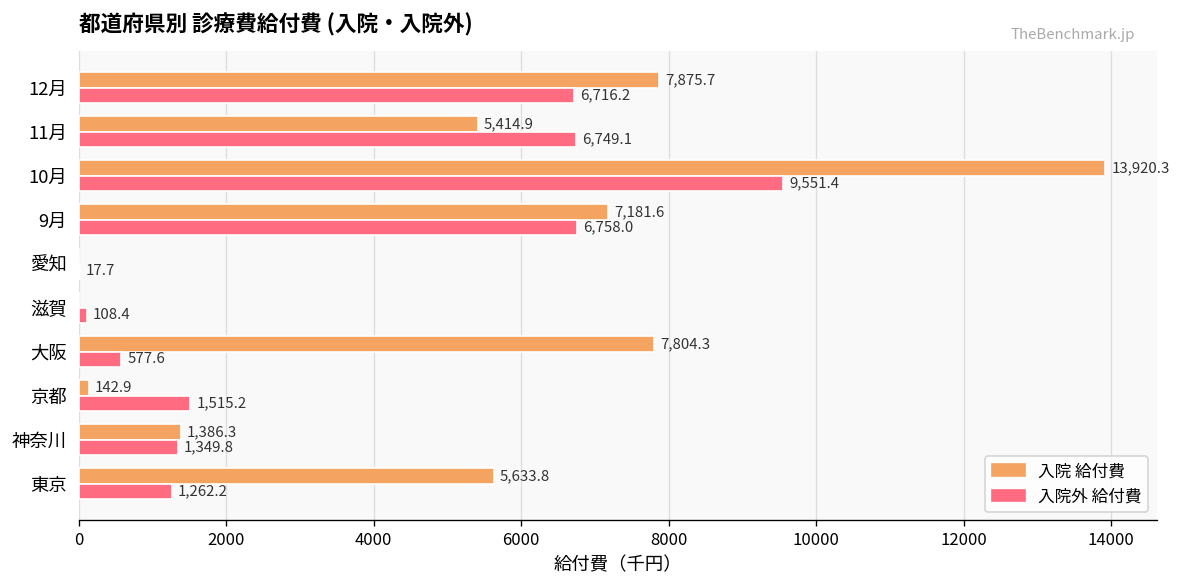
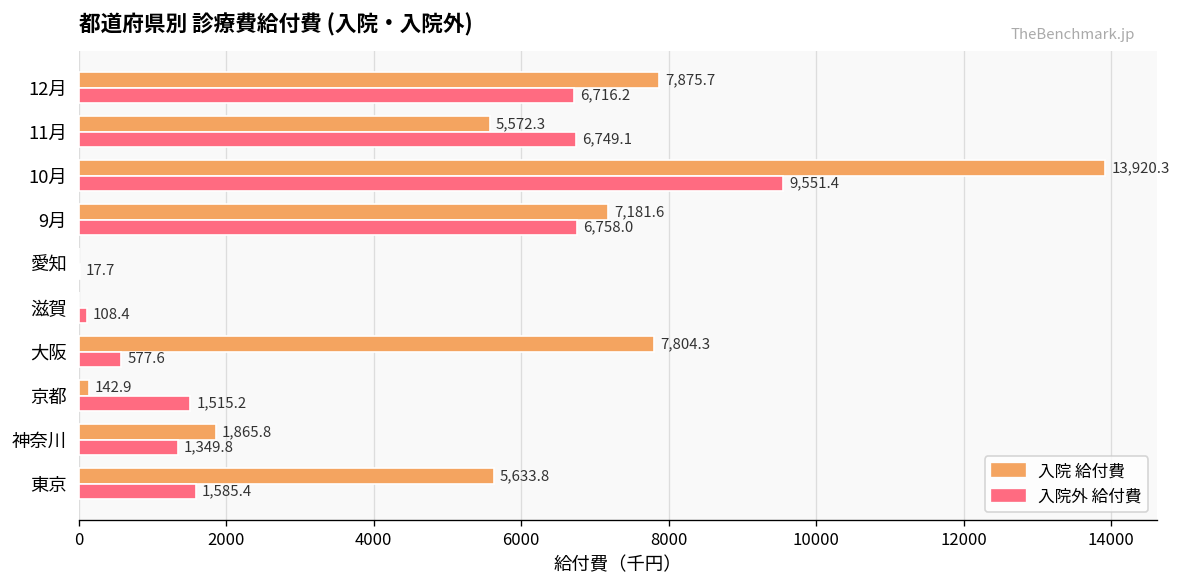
  {
    "入院 給付費": {
      "12月": "7,875.7",
-     "11月": "5,414.9",
+     "11月": "5,572.3",
      "10月": "13,920.3",
      "9月": "7,181.6",
      "大阪": "7,804.3",
      "京都": "142.9",
-     "神奈川": "1,386.3",
+     "神奈川": "1,865.8",
      "東京": "5,633.8"
    },
    "入院外 給付費": {
      "12月": "6,716.2",
      "11月": "6,749.1",
      "10月": "9,551.4",
      "9月": "6,758.0",
      "愛知": "17.7",
      "滋賀": "108.4",
      "大阪": "577.6",
      "京都": "1,515.2",
      "神奈川": "1,349.8",
-     "東京": "1,262.2"
+     "東京": "1,585.4"
    }
  }
